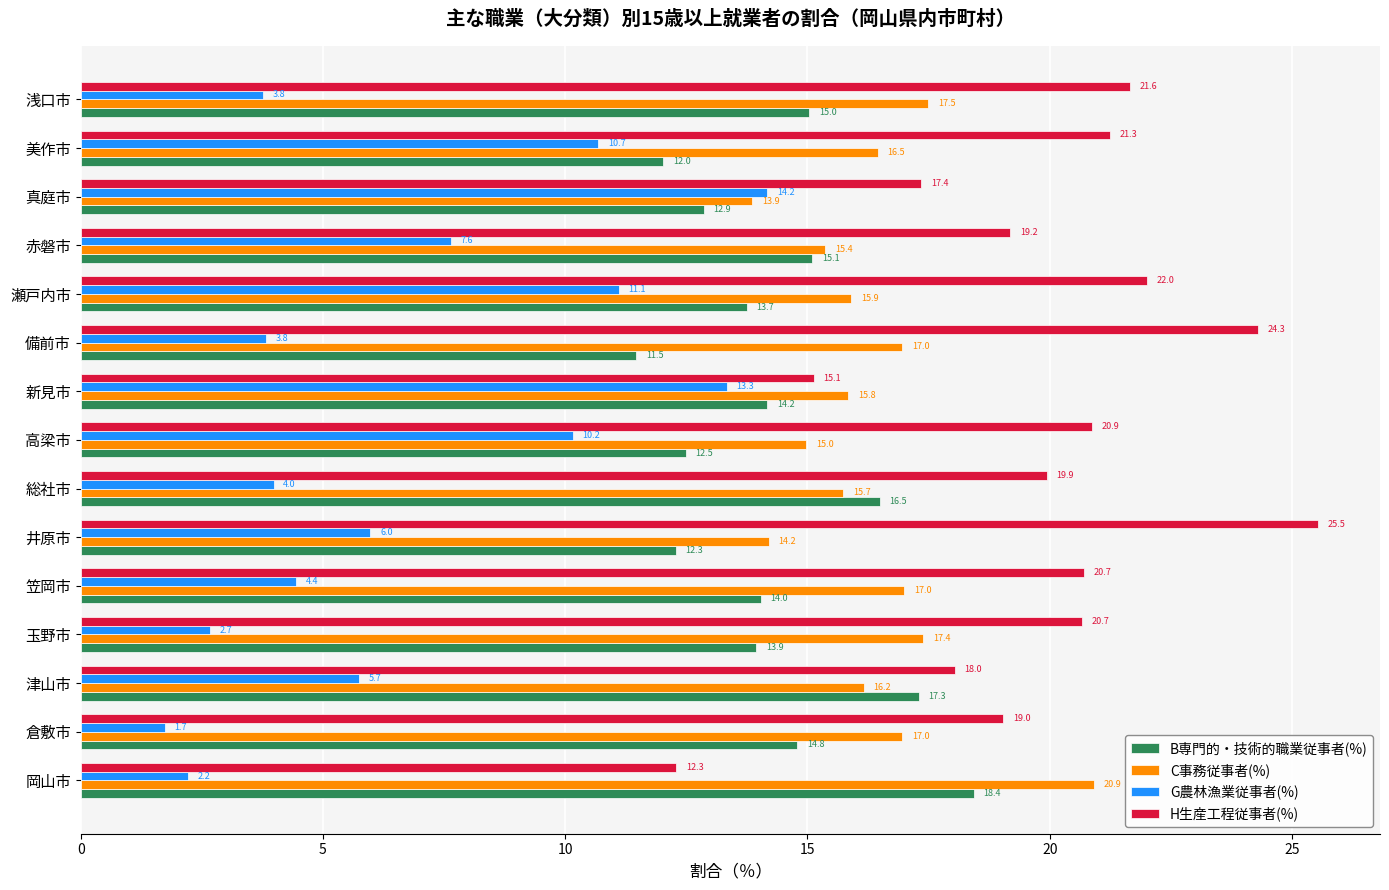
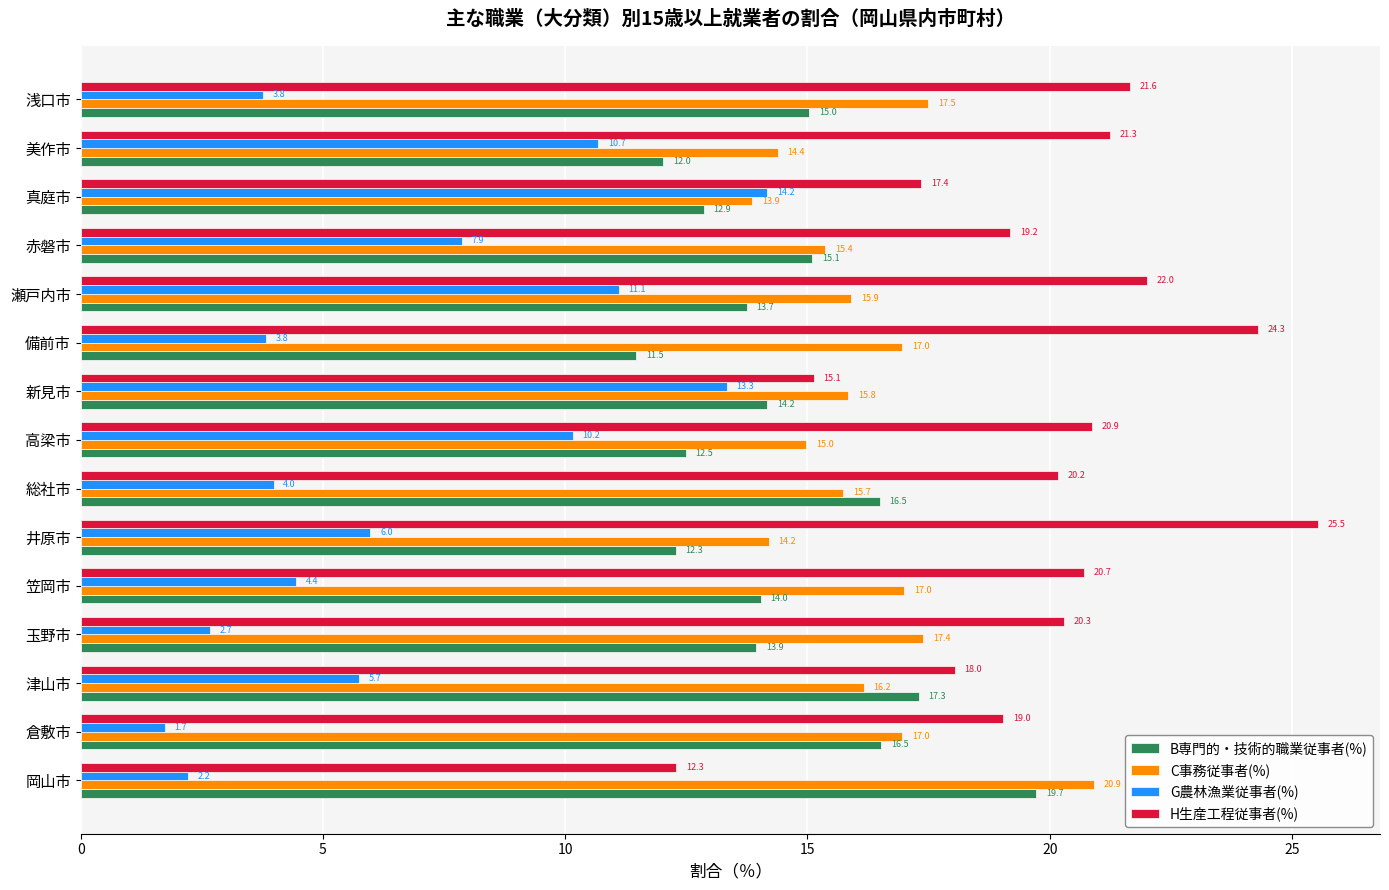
  {
    "B専門的・技術的職業従事者(%)": {
      "浅口市": 15.0,
      "美作市": 12.0,
      "真庭市": 12.9,
      "赤磐市": 15.1,
      "瀬戸内市": 13.7,
      "備前市": 11.5,
      "新見市": 14.2,
      "高梁市": 12.5,
      "総社市": 16.5,
      "井原市": 12.3,
      "笠岡市": 14.0,
      "玉野市": 13.9,
      "津山市": 17.3,
-     "倉敷市": 14.8,
-     "岡山市": 18.4
+     "倉敷市": 16.5,
+     "岡山市": 19.7
    },
    "C事務従事者(%)": {
      "浅口市": 17.5,
-     "美作市": 16.5,
+     "美作市": 14.4,
      "真庭市": 13.9,
      "赤磐市": 15.4,
      "瀬戸内市": 15.9,
      "備前市": 17.0,
      "新見市": 15.8,
      "高梁市": 15.0,
      "総社市": 15.7,
      "井原市": 14.2,
      "笠岡市": 17.0,
      "玉野市": 17.4,
      "津山市": 16.2,
      "倉敷市": 17.0,
      "岡山市": 20.9
    },
    "G農林漁業従事者(%)": {
      "浅口市": 3.8,
      "美作市": 10.7,
      "真庭市": 14.2,
-     "赤磐市": 7.6,
+     "赤磐市": 7.9,
      "瀬戸内市": 11.1,
      "備前市": 3.8,
      "新見市": 13.3,
      "高梁市": 10.2,
      "総社市": 4.0,
      "井原市": 6.0,
      "笠岡市": 4.4,
      "玉野市": 2.7,
      "津山市": 5.7,
      "倉敷市": 1.7,
      "岡山市": 2.2
    },
    "H生産工程従事者(%)": {
      "浅口市": 21.6,
      "美作市": 21.3,
      "真庭市": 17.4,
      "赤磐市": 19.2,
      "瀬戸内市": 22.0,
      "備前市": 24.3,
      "新見市": 15.1,
      "高梁市": 20.9,
-     "総社市": 19.9,
+     "総社市": 20.2,
      "井原市": 25.5,
      "笠岡市": 20.7,
-     "玉野市": 20.7,
+     "玉野市": 20.3,
      "津山市": 18.0,
      "倉敷市": 19.0,
      "岡山市": 12.3
    }
  }
